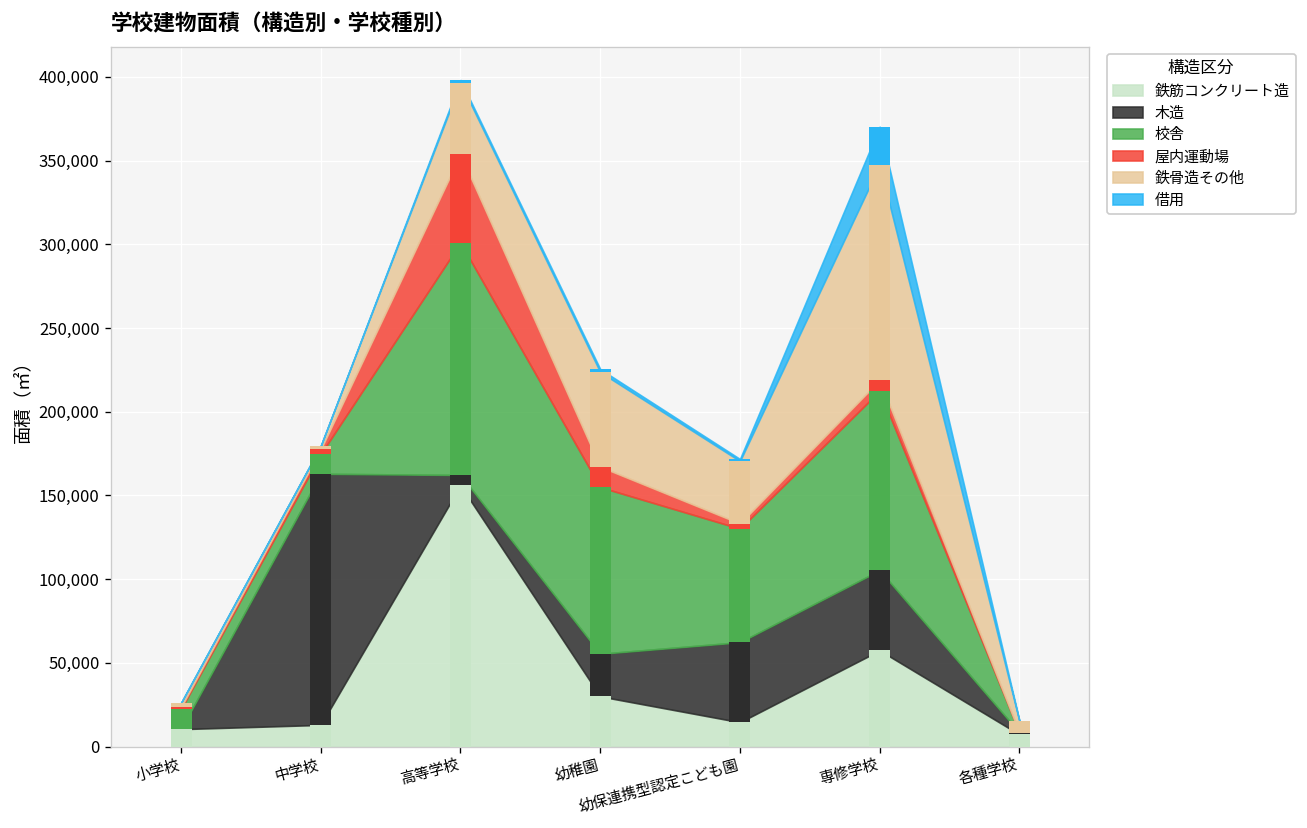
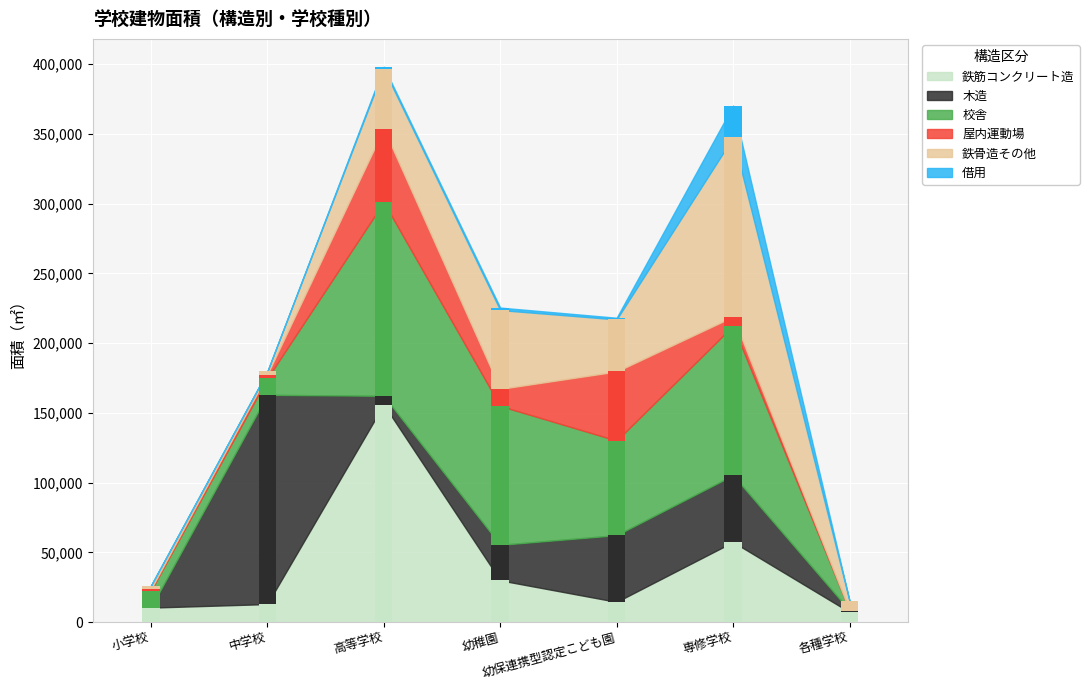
  {
    "鉄筋コンクリート造": {
      "小学校": "10,000",
      "中学校": "13,000",
      "高等学校": "156,000",
      "幼稚園": "30,000",
      "幼保連携型認定こども園": "15,000",
      "専修学校": "57,000",
      "各種学校": "7,000"
    },
    "木造": {
      "小学校": "0",
      "中学校": "150,000",
      "高等学校": "6,000",
      "幼稚園": "25,000",
      "幼保連携型認定こども園": "48,000",
      "専修学校": "48,000"
    },
    "校舎": {
      "小学校": "12,000",
      "中学校": "12,000",
      "高等学校": "139,000",
      "幼稚園": "100,000",
      "幼保連携型認定こども園": "68,000",
      "専修学校": "107,000",
      "各種学校": "0"
    },
    "屋内運動場": {
      "中学校": "3,000",
      "高等学校": "53,000",
      "幼稚園": "12,000",
-     "幼保連携型認定こども園": "3,000",
+     "幼保連携型認定こども園": "50,000",
      "専修学校": "6,000",
      "各種学校": "0"
    },
    "鉄骨造その他": {
      "小学校": "3,000",
      "中学校": "2,000",
      "高等学校": "43,000",
      "幼稚園": "57,000",
      "幼保連携型認定こども園": "37,000",
      "専修学校": "128,000",
      "各種学校": "7,000"
    },
    "借用": {
      "小学校": "0",
      "中学校": "0",
      "専修学校": "23,000"
    }
  }
